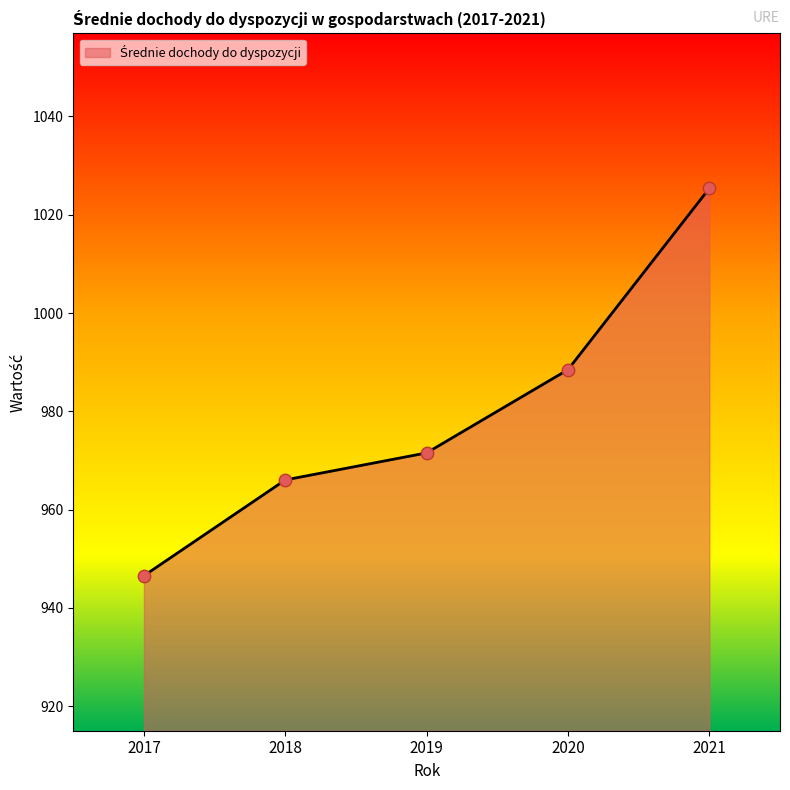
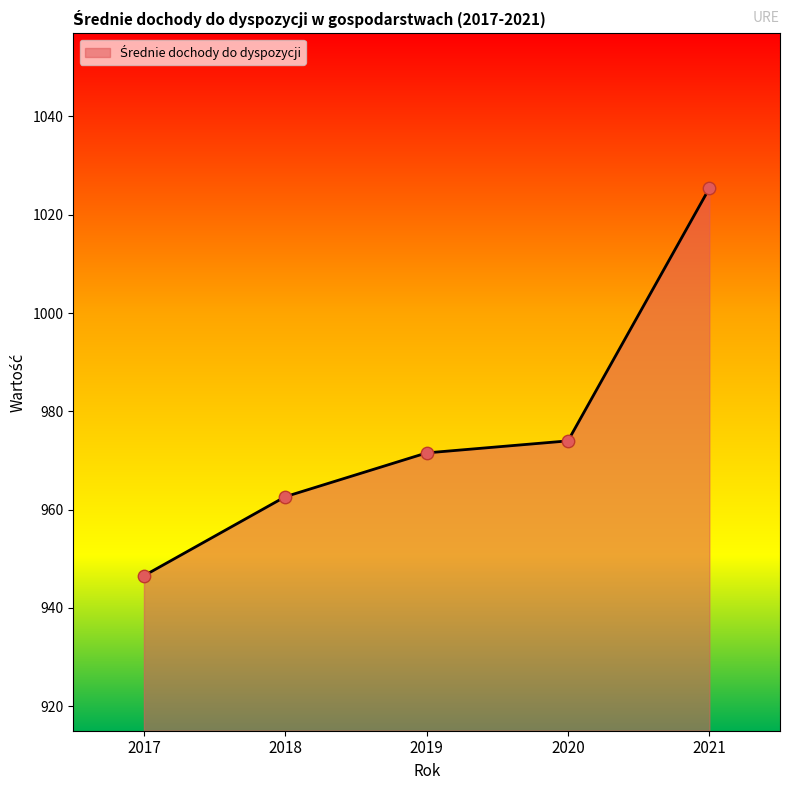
  {
    "2017": 947,
-   "2018": 966,
+   "2018": 963,
    "2019": 972,
-   "2020": 988,
+   "2020": 974,
    "2021": 1025
  }
